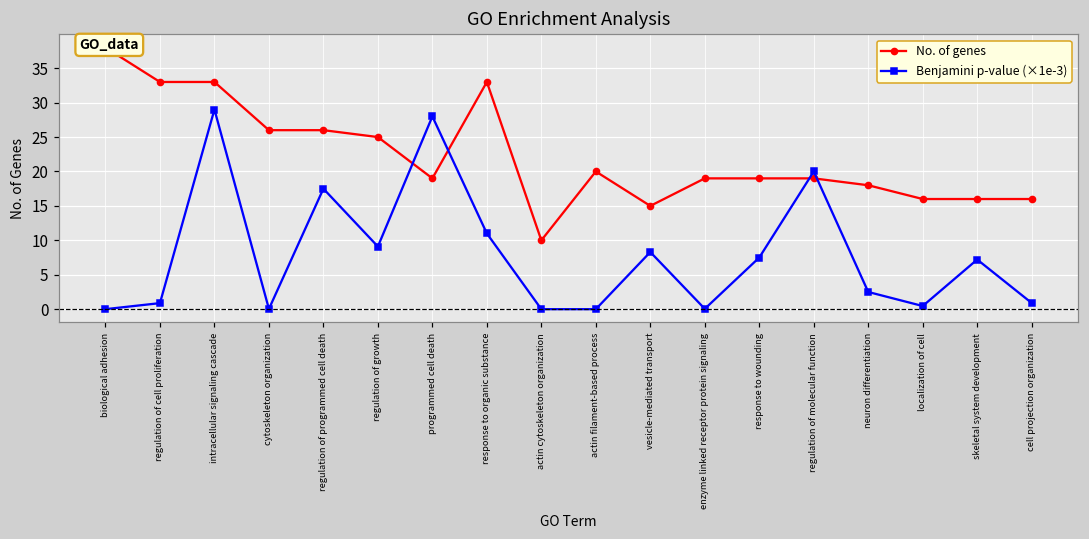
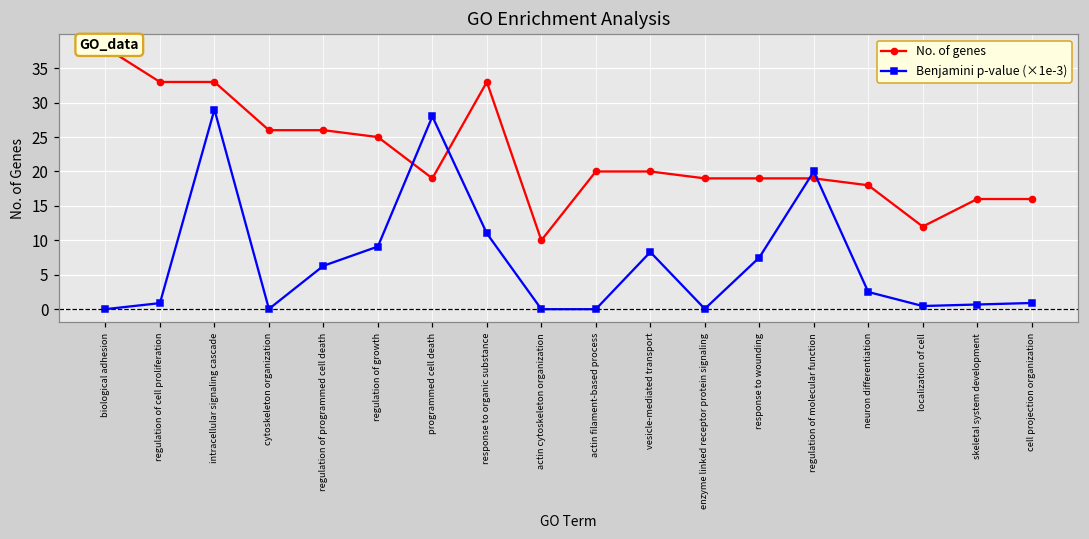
  {
    "No. of genes": {
      "regulation of cell proliferation": 33,
      "intracellular signaling cascade": 33,
      "cytoskeleton organization": 26,
      "regulation of programmed cell death": 26,
      "regulation of growth": 25,
      "programmed cell death": 19,
      "response to organic substance": 33,
      "actin cytoskeleton organization": 10,
      "actin filament-based process": 20,
-     "vesicle-mediated transport": 15,
+     "vesicle-mediated transport": 20,
      "enzyme linked receptor protein signaling": 19,
      "response to wounding": 19,
      "regulation of molecular function": 19,
      "neuron differentiation": 18,
-     "localization of cell": 16,
+     "localization of cell": 12,
      "skeletal system development": 16,
      "cell projection organization": 16
    },
    "Benjamini p-value (×1e-3)": {
      "biological adhesion": 0,
      "regulation of cell proliferation": 1,
      "intracellular signaling cascade": 29,
      "cytoskeleton organization": 0,
-     "regulation of programmed cell death": 18,
+     "regulation of programmed cell death": 6,
      "regulation of growth": 9,
      "programmed cell death": 28,
      "response to organic substance": 11,
      "actin cytoskeleton organization": 0,
      "actin filament-based process": 0,
      "vesicle-mediated transport": 8,
      "enzyme linked receptor protein signaling": 0,
      "response to wounding": 8,
      "regulation of molecular function": 20,
      "neuron differentiation": 3,
      "localization of cell": 0,
-     "skeletal system development": 7,
+     "skeletal system development": 1,
      "cell projection organization": 1
    }
  }
